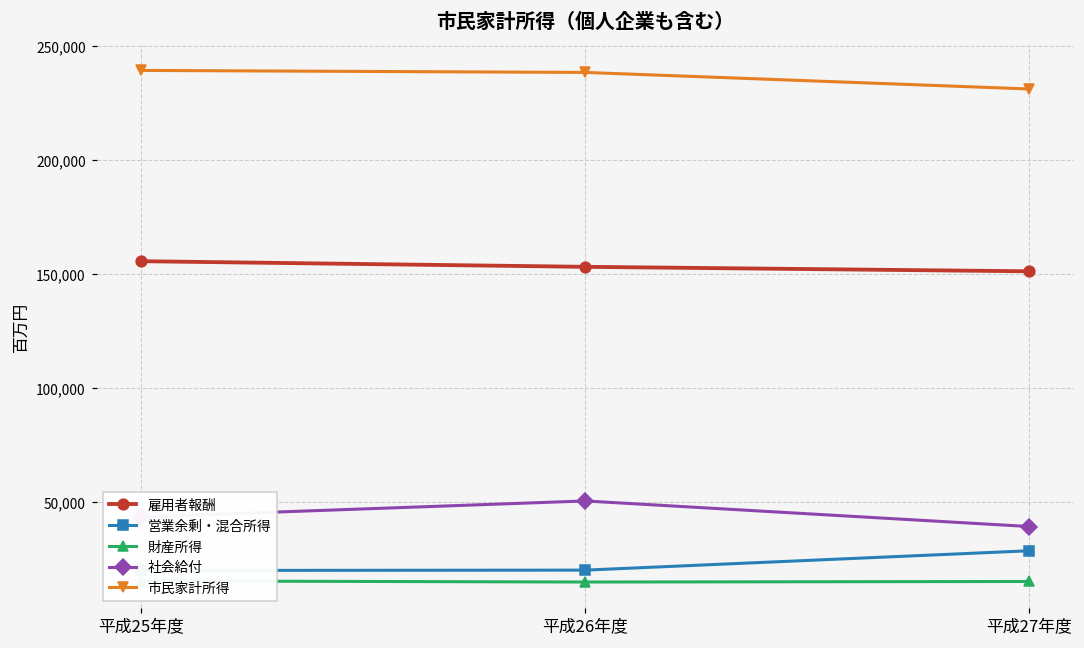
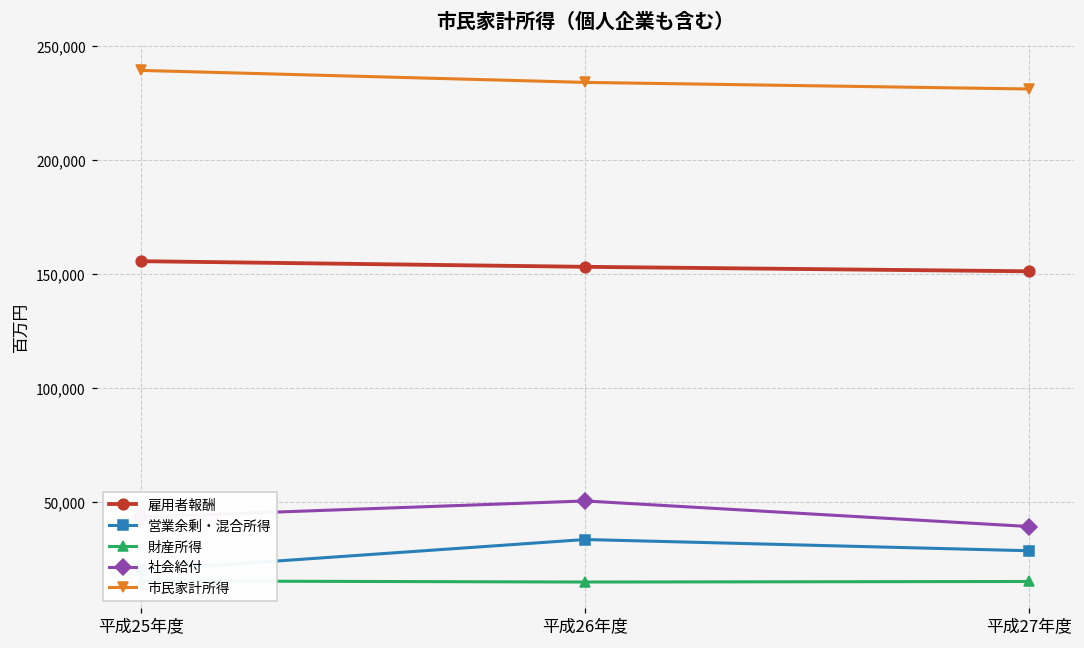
  {
    "雇用者報酬": {
      "平成25年度": "156,000",
      "平成26年度": "153,000",
      "平成27年度": "151,000"
    },
    "営業余剰・混合所得": {
-     "平成26年度": "20,000",
+     "平成26年度": "34,000",
      "平成27年度": "29,000"
    },
    "財産所得": {
      "平成26年度": "15,000",
      "平成27年度": "15,000"
    },
    "社会給付": {
      "平成26年度": "51,000",
      "平成27年度": "39,000"
    },
    "市民家計所得": {
      "平成25年度": "239,000",
-     "平成26年度": "239,000",
+     "平成26年度": "234,000",
      "平成27年度": "231,000"
    }
  }
